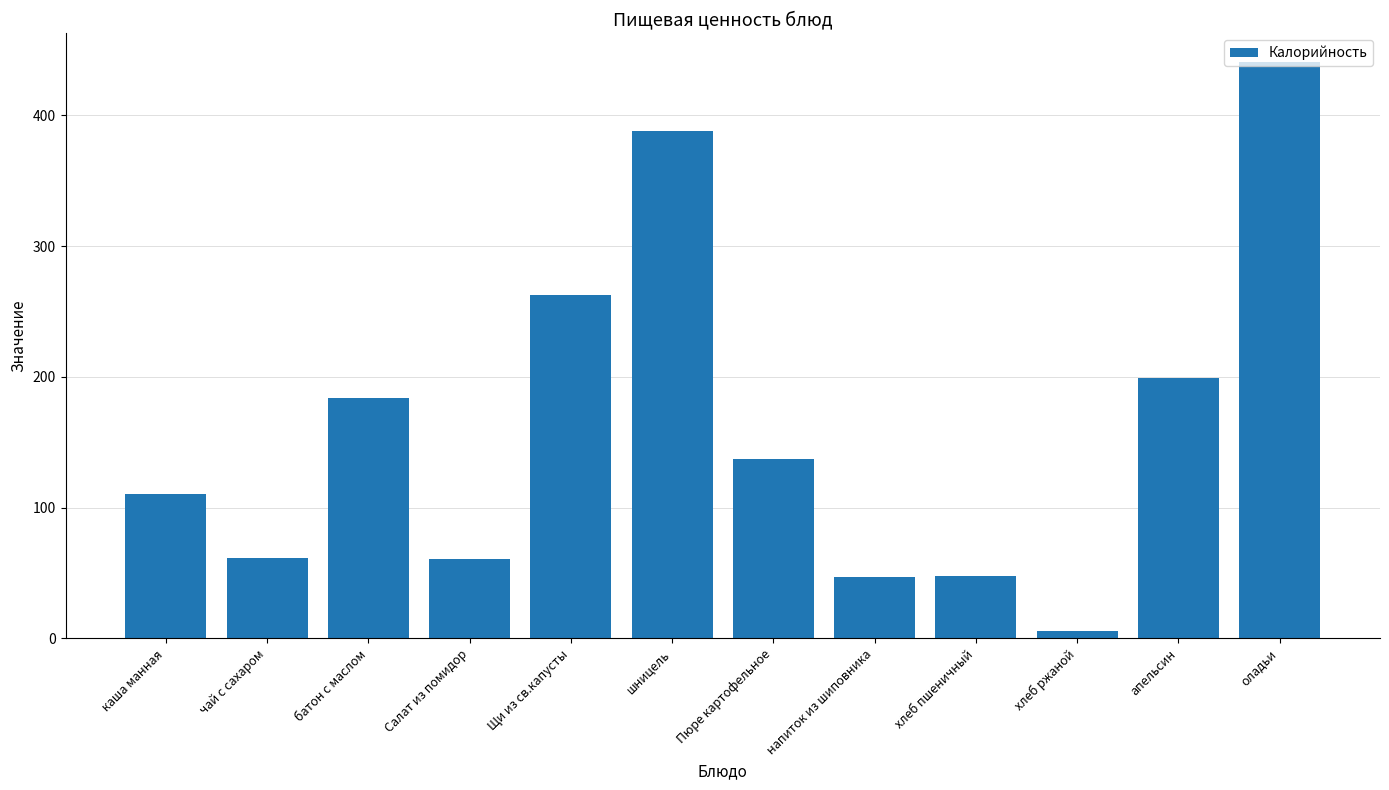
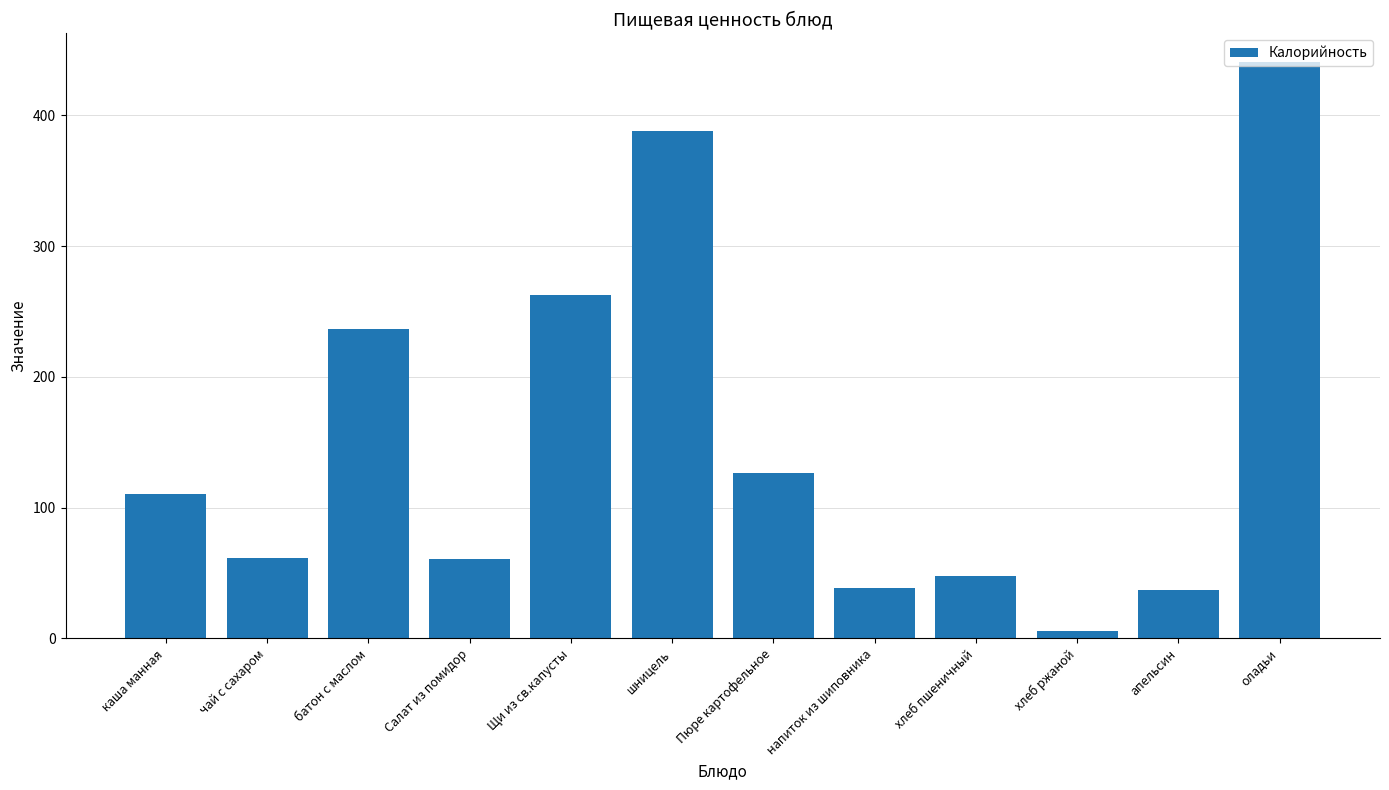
  {
    "каша манная": 111,
    "чай с сахаром": 62,
-   "батон с маслом": 184,
+   "батон с маслом": 237,
    "Салат из помидор": 61,
    "Щи из св.капусты": 263,
    "шницель": 388,
-   "Пюре картофельное": 137,
-   "напиток из шиповника": 47,
+   "Пюре картофельное": 126,
+   "напиток из шиповника": 39,
    "хлеб пшеничный": 48,
    "хлеб ржаной": 6,
-   "апельсин": 199
+   "апельсин": 37
  }
